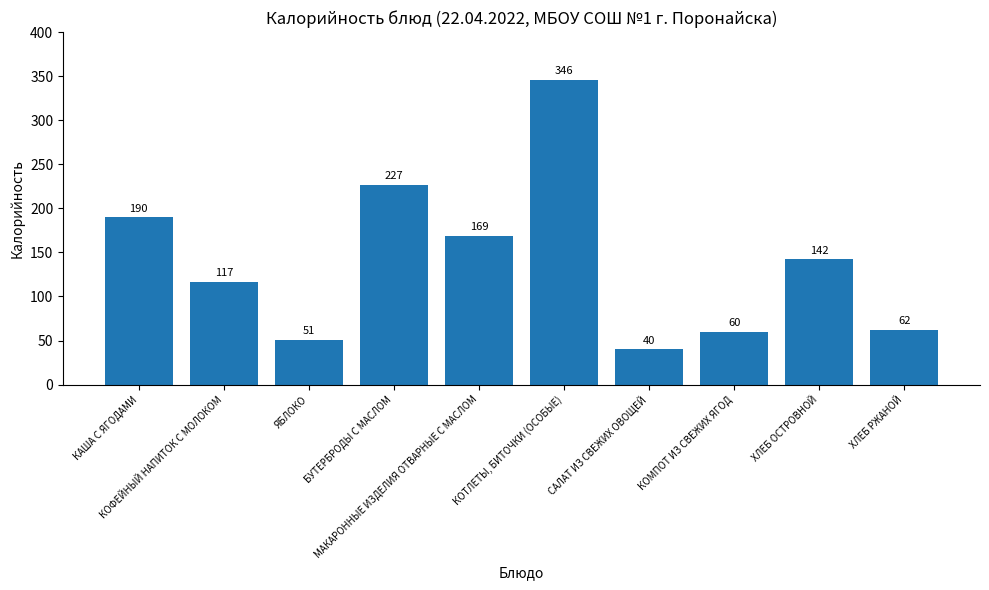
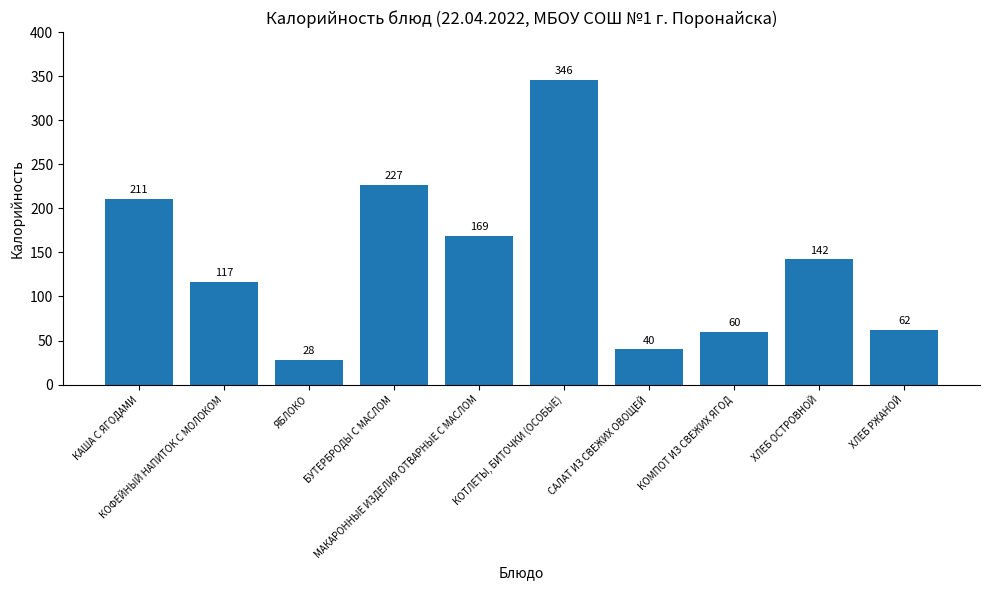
  {
-   "КАША С ЯГОДАМИ": 190,
+   "КАША С ЯГОДАМИ": 211,
    "КОФЕЙНЫЙ НАПИТОК С МОЛОКОМ": 117,
-   "ЯБЛОКО": 51,
+   "ЯБЛОКО": 28,
    "БУТЕРБРОДЫ С МАСЛОМ": 227,
    "МАКАРОННЫЕ ИЗДЕЛИЯ ОТВАРНЫЕ С МАСЛОМ": 169,
    "КОТЛЕТЫ, БИТОЧКИ (ОСОБЫЕ)": 346,
    "САЛАТ ИЗ СВЕЖИХ ОВОЩЕЙ": 40,
    "КОМПОТ ИЗ СВЕЖИХ ЯГОД": 60,
    "ХЛЕБ ОСТРОВНОЙ": 142,
    "ХЛЕБ РЖАНОЙ": 62
  }
